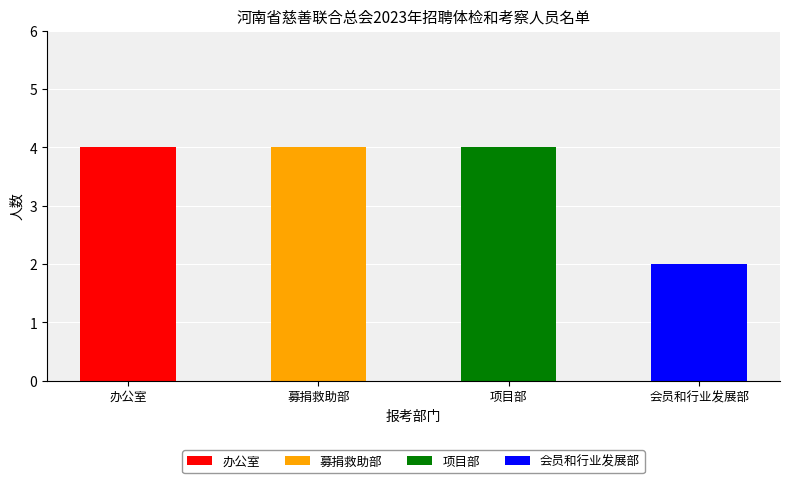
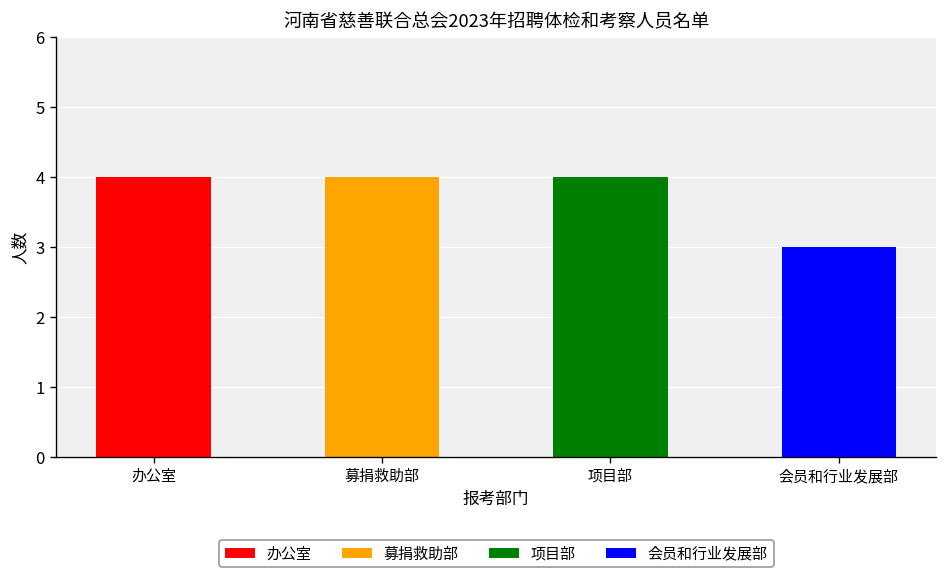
  {
    "办公室": 4,
    "募捐救助部": 4,
    "项目部": 4,
-   "会员和行业发展部": 2
+   "会员和行业发展部": 3
  }
